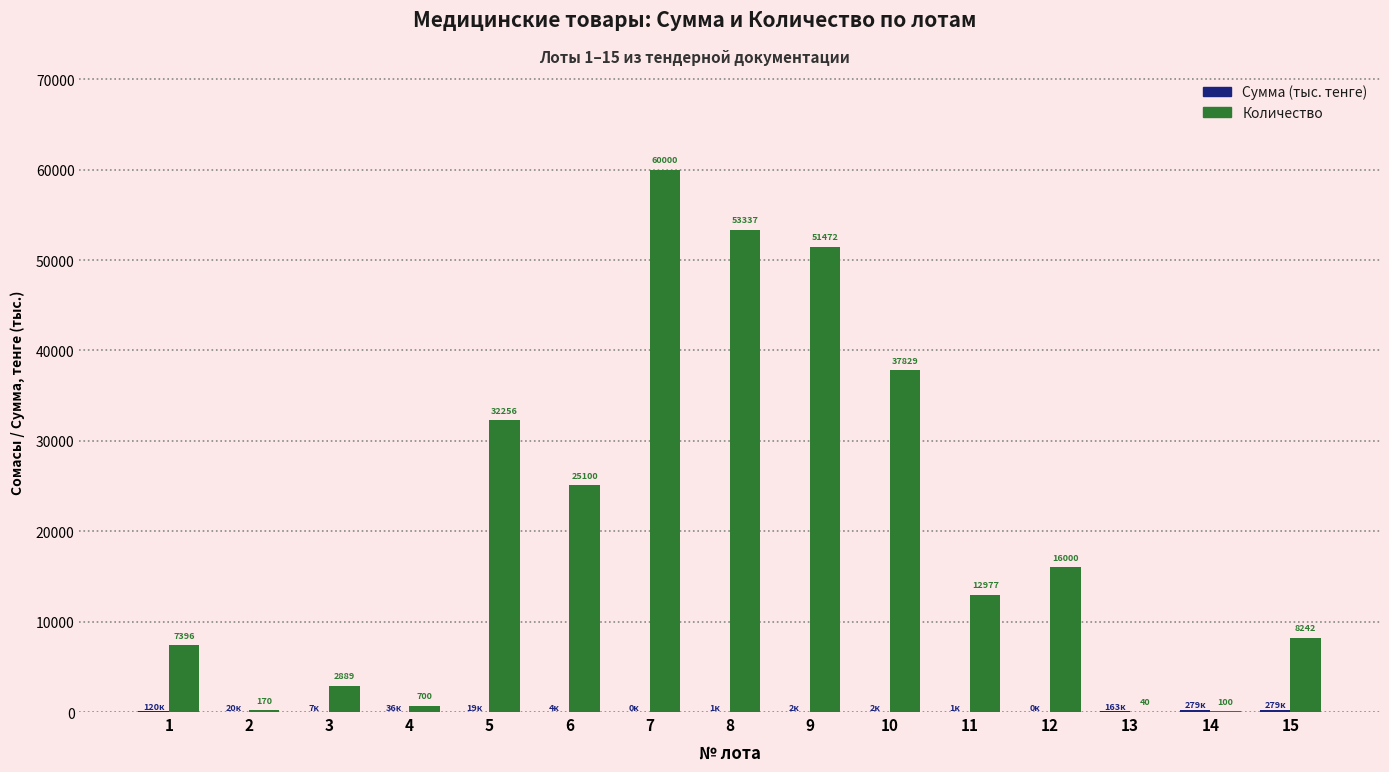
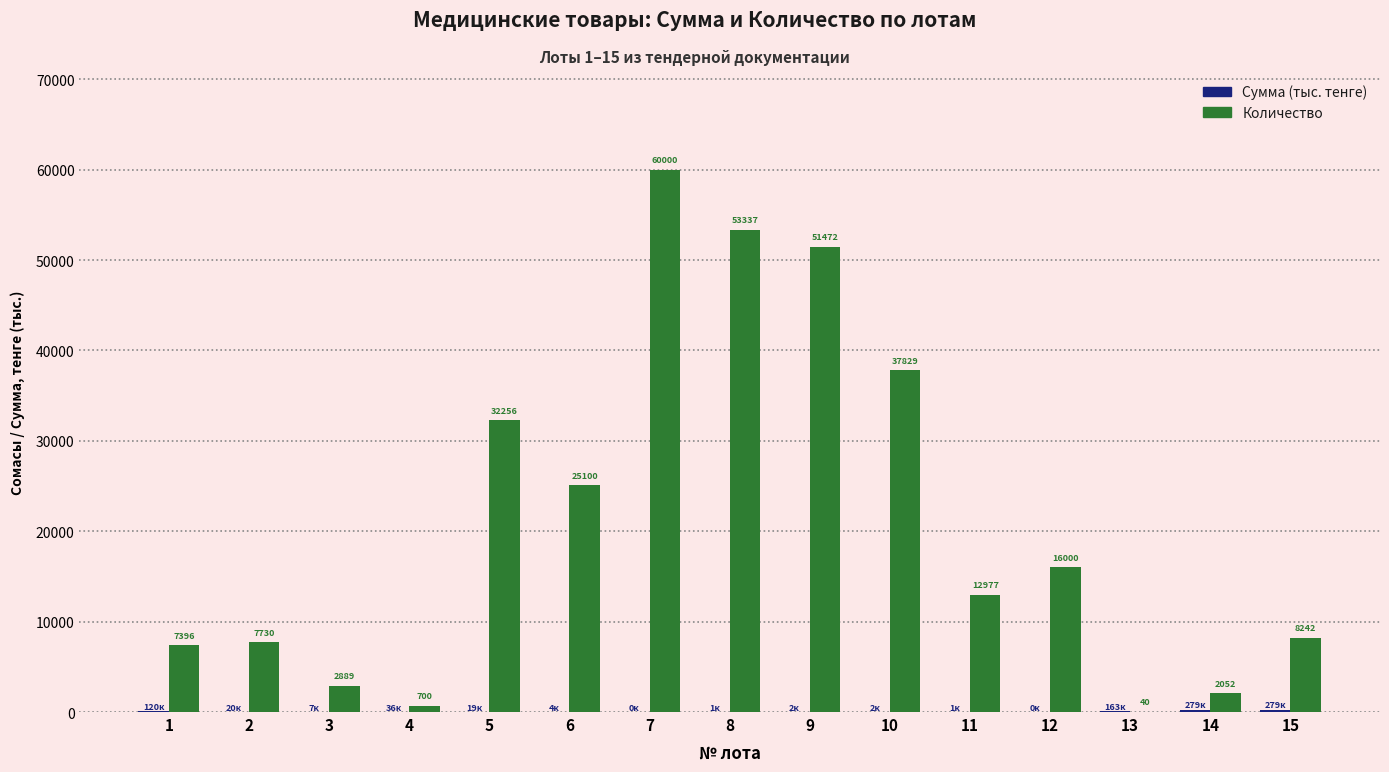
  {
    "Сумма (тыс. тенге)": {
      "1": "120к",
      "2": "20к",
      "3": "7к",
      "4": "36к",
      "5": "19к",
      "6": "4к",
      "7": "0к",
      "8": "1к",
      "9": "2к",
      "10": "2к",
      "11": "1к",
      "12": "0к",
      "13": "163к",
      "14": "279к",
      "15": "279к"
    },
    "Количество": {
      "1": "7396",
-     "2": "170",
+     "2": "7730",
      "3": "2889",
      "4": "700",
      "5": "32256",
      "6": "25100",
      "7": "60000",
      "8": "53337",
      "9": "51472",
      "10": "37829",
      "11": "12977",
      "12": "16000",
      "13": "40",
-     "14": "100",
+     "14": "2052",
      "15": "8242"
    }
  }
